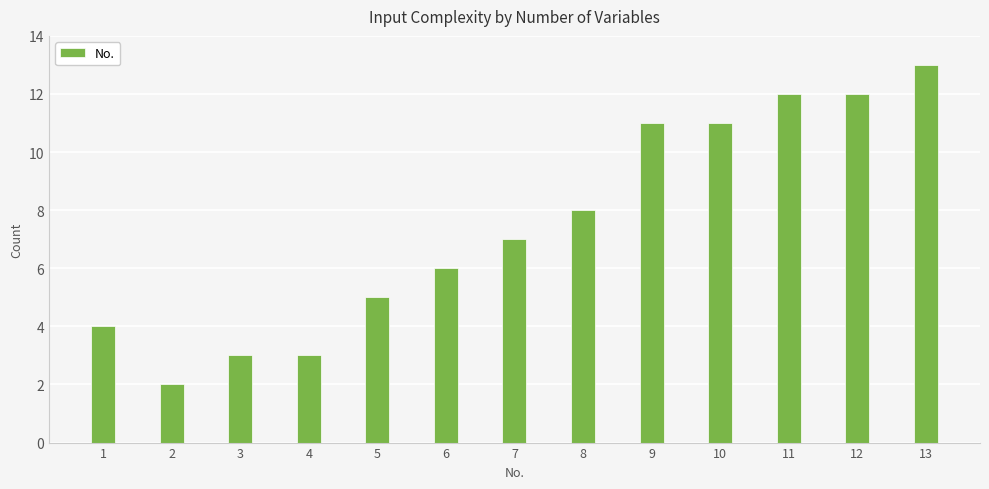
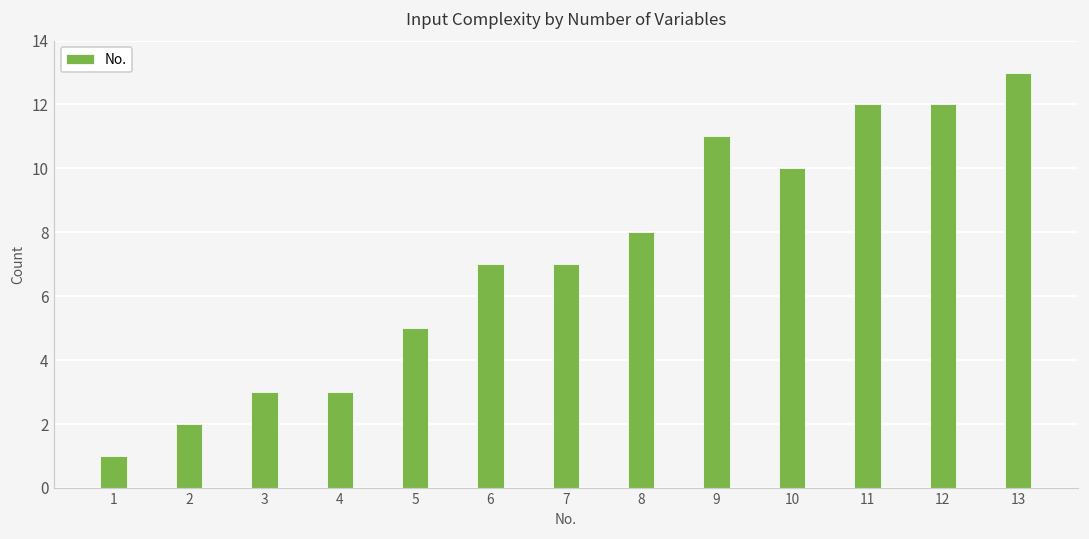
  {
-   "1": 4,
+   "1": 1,
    "2": 2,
    "3": 3,
    "4": 3,
    "5": 5,
-   "6": 6,
+   "6": 7,
    "7": 7,
    "8": 8,
    "9": 11,
-   "10": 11,
+   "10": 10,
    "11": 12,
    "12": 12,
    "13": 13
  }
